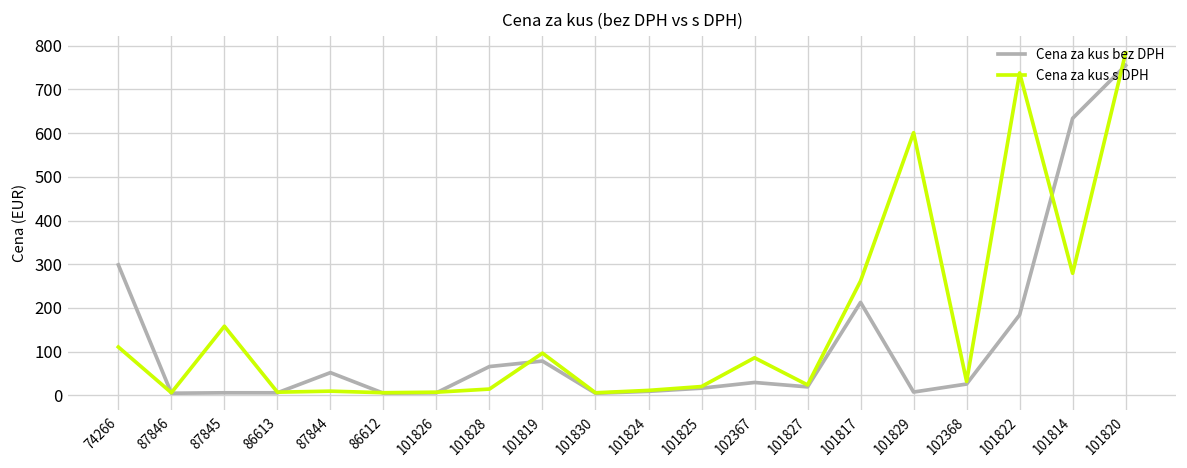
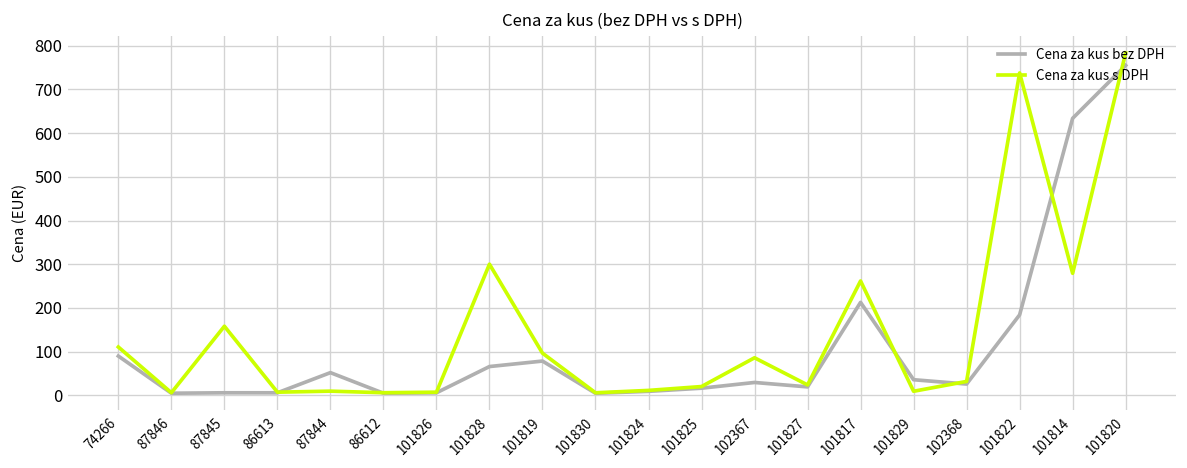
  {
    "Cena za kus bez DPH": {
-     "74266": 300,
+     "74266": 90,
      "87845": 10,
      "87844": 50,
      "101828": 70,
      "101819": 80,
      "102367": 30,
      "101817": 210,
-     "101829": 10,
+     "101829": 40,
      "101822": 180,
      "101814": 630,
      "101820": 760
    },
    "Cena za kus s DPH": {
      "74266": 110,
      "87845": 160,
      "87844": 10,
-     "101828": 10,
+     "101828": 300,
      "101819": 100,
      "102367": 90,
      "101817": 260,
-     "101829": 600,
+     "101829": 10,
      "101822": 740,
      "101814": 280,
      "101820": 780
    }
  }
